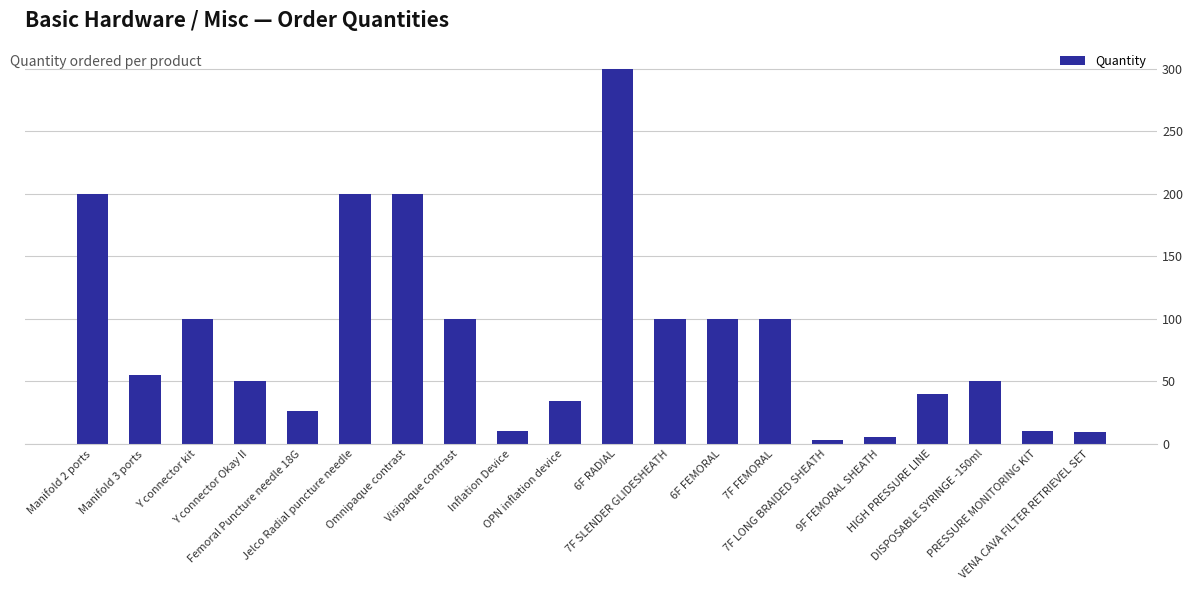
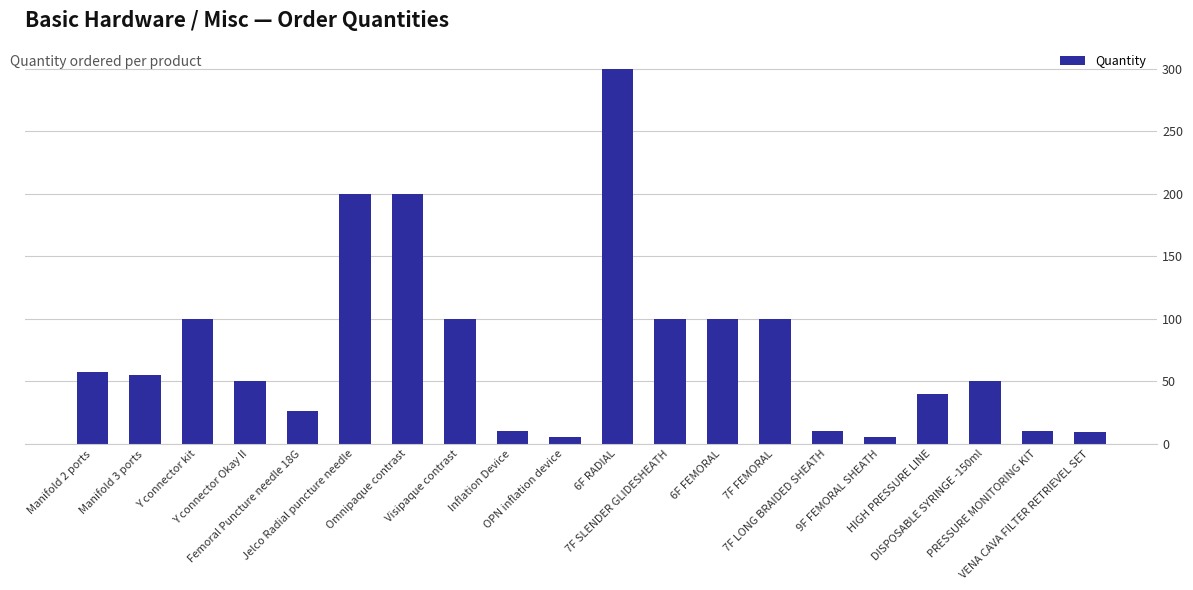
  {
-   "Manifold 2 ports": 200,
+   "Manifold 2 ports": 57,
    "Manifold 3 ports": 55,
    "Y connector kit": 100,
    "Y connector Okay II": 50,
    "Femoral Puncture needle 18G": 26,
    "Jelco Radial puncture needle": 200,
    "Omnipaque contrast": 200,
    "Visipaque contrast": 100,
    "Inflation Device": 10,
-   "OPN inflation device": 34,
+   "OPN inflation device": 5,
    "6F RADIAL": 300,
    "7F SLENDER GLIDESHEATH": 100,
    "6F FEMORAL": 100,
    "7F FEMORAL": 100,
-   "7F LONG BRAIDED SHEATH": 3,
+   "7F LONG BRAIDED SHEATH": 10,
    "9F FEMORAL SHEATH": 5,
    "HIGH PRESSURE LINE": 40,
    "DISPOSABLE SYRINGE -150ml": 50,
    "PRESSURE MONITORING KIT": 10,
    "VENA CAVA FILTER RETRIEVEL SET": 9
  }
